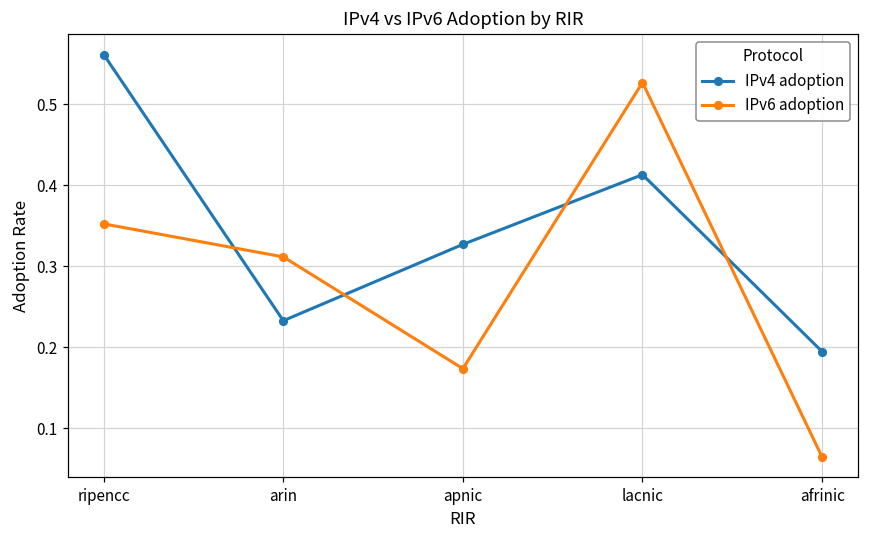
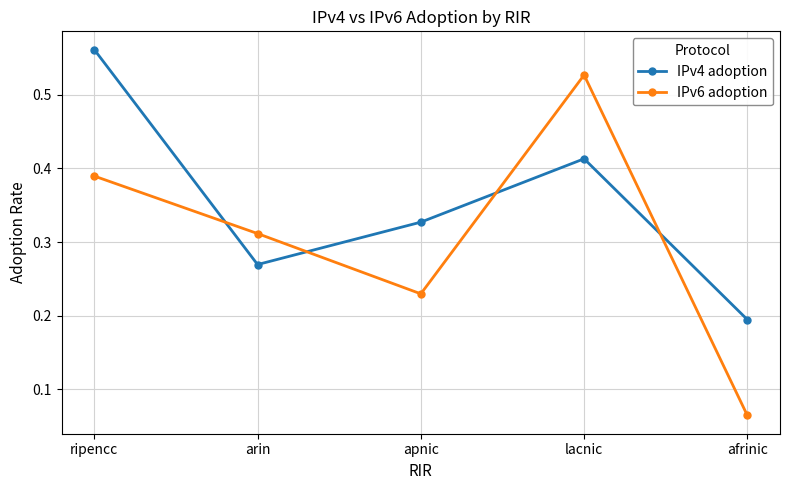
  {
    "IPv4 adoption": {
      "ripencc": 0.56,
-     "arin": 0.23,
+     "arin": 0.27,
      "apnic": 0.33,
      "lacnic": 0.41,
      "afrinic": 0.19
    },
    "IPv6 adoption": {
-     "ripencc": 0.35,
+     "ripencc": 0.39,
      "arin": 0.31,
-     "apnic": 0.17,
+     "apnic": 0.23,
      "lacnic": 0.53,
      "afrinic": 0.06
    }
  }
